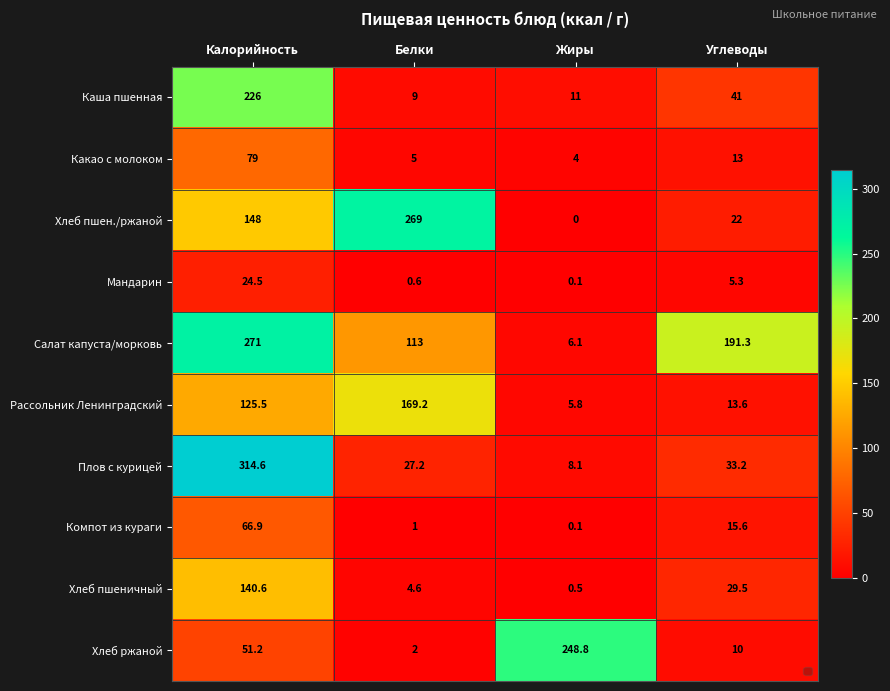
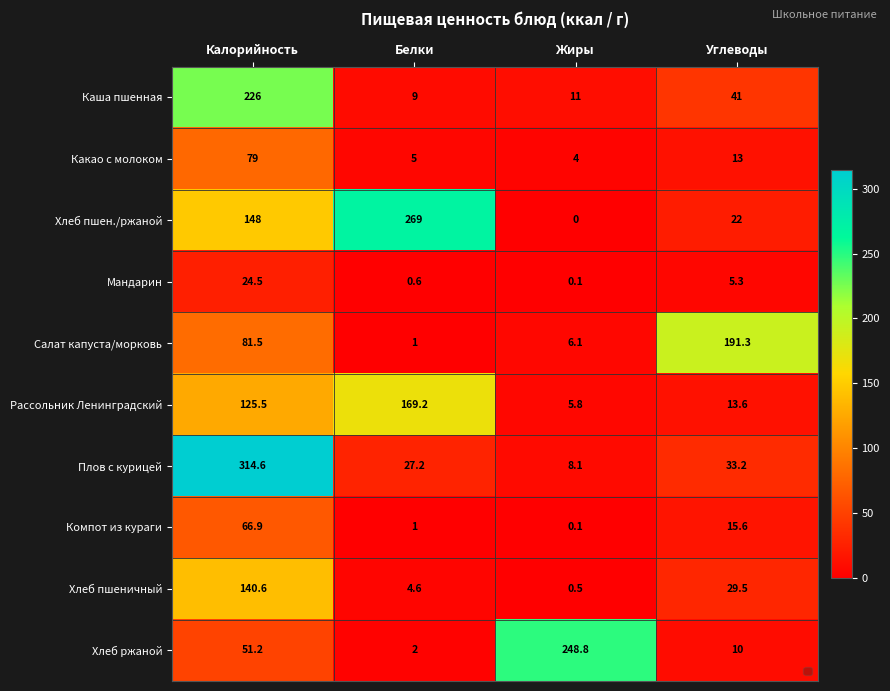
  {
    "Каша пшенная": {
      "Калорийность": 226,
      "Белки": 9,
      "Жиры": 11,
      "Углеводы": 41
    },
    "Какао с молоком": {
      "Калорийность": 79,
      "Белки": 5,
      "Жиры": 4,
      "Углеводы": 13
    },
    "Хлеб пшен./ржаной": {
      "Калорийность": 148,
      "Белки": 269,
      "Жиры": 0,
      "Углеводы": 22
    },
    "Мандарин": {
      "Калорийность": 24.5,
      "Белки": 0.6,
      "Жиры": 0.1,
      "Углеводы": 5.3
    },
    "Салат капуста/морковь": {
-     "Калорийность": 271,
-     "Белки": 113,
+     "Калорийность": 81.5,
+     "Белки": 1,
      "Жиры": 6.1,
      "Углеводы": 191.3
    },
    "Рассольник Ленинградский": {
      "Калорийность": 125.5,
      "Белки": 169.2,
      "Жиры": 5.8,
      "Углеводы": 13.6
    },
    "Плов с курицей": {
      "Калорийность": 314.6,
      "Белки": 27.2,
      "Жиры": 8.1,
      "Углеводы": 33.2
    },
    "Компот из кураги": {
      "Калорийность": 66.9,
      "Белки": 1,
      "Жиры": 0.1,
      "Углеводы": 15.6
    },
    "Хлеб пшеничный": {
      "Калорийность": 140.6,
      "Белки": 4.6,
      "Жиры": 0.5,
      "Углеводы": 29.5
    },
    "Хлеб ржаной": {
      "Калорийность": 51.2,
      "Белки": 2,
      "Жиры": 248.8,
      "Углеводы": 10
    }
  }
